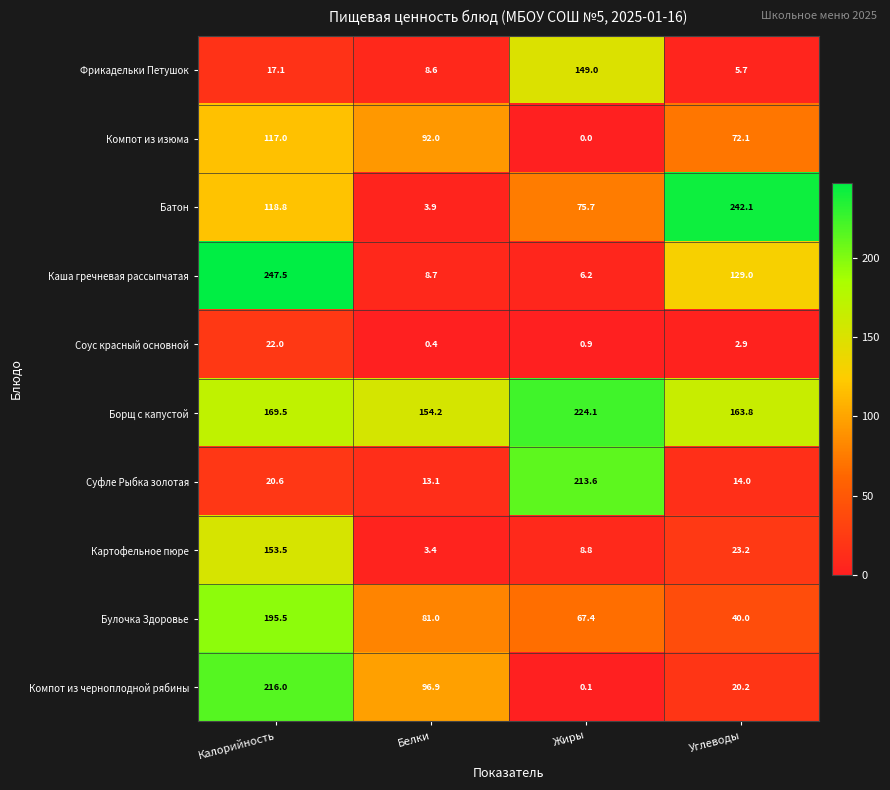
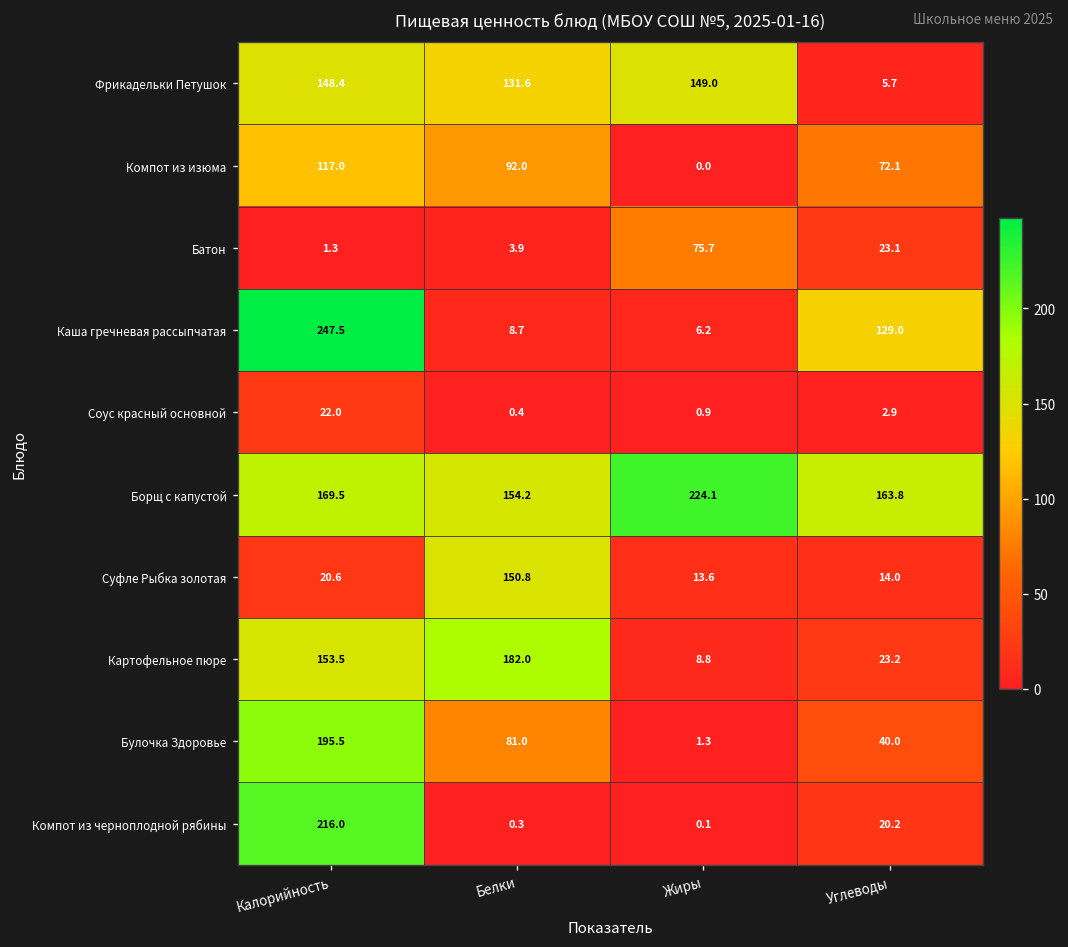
  {
    "Фрикадельки Петушок": {
-     "Калорийность": 17.1,
-     "Белки": 8.6,
+     "Калорийность": 148.4,
+     "Белки": 131.6,
      "Жиры": 149.0,
      "Углеводы": 5.7
    },
    "Компот из изюма": {
      "Калорийность": 117.0,
      "Белки": 92.0,
      "Жиры": 0.0,
      "Углеводы": 72.1
    },
    "Батон": {
-     "Калорийность": 118.8,
+     "Калорийность": 1.3,
      "Белки": 3.9,
      "Жиры": 75.7,
-     "Углеводы": 242.1
+     "Углеводы": 23.1
    },
    "Каша гречневая рассыпчатая": {
      "Калорийность": 247.5,
      "Белки": 8.7,
      "Жиры": 6.2,
      "Углеводы": 129.0
    },
    "Соус красный основной": {
      "Калорийность": 22.0,
      "Белки": 0.4,
      "Жиры": 0.9,
      "Углеводы": 2.9
    },
    "Борщ с капустой": {
      "Калорийность": 169.5,
      "Белки": 154.2,
      "Жиры": 224.1,
      "Углеводы": 163.8
    },
    "Суфле Рыбка золотая": {
      "Калорийность": 20.6,
-     "Белки": 13.1,
-     "Жиры": 213.6,
+     "Белки": 150.8,
+     "Жиры": 13.6,
      "Углеводы": 14.0
    },
    "Картофельное пюре": {
      "Калорийность": 153.5,
-     "Белки": 3.4,
+     "Белки": 182.0,
      "Жиры": 8.8,
      "Углеводы": 23.2
    },
    "Булочка Здоровье": {
      "Калорийность": 195.5,
      "Белки": 81.0,
-     "Жиры": 67.4,
+     "Жиры": 1.3,
      "Углеводы": 40.0
    },
    "Компот из черноплодной рябины": {
      "Калорийность": 216.0,
-     "Белки": 96.9,
+     "Белки": 0.3,
      "Жиры": 0.1,
      "Углеводы": 20.2
    }
  }
